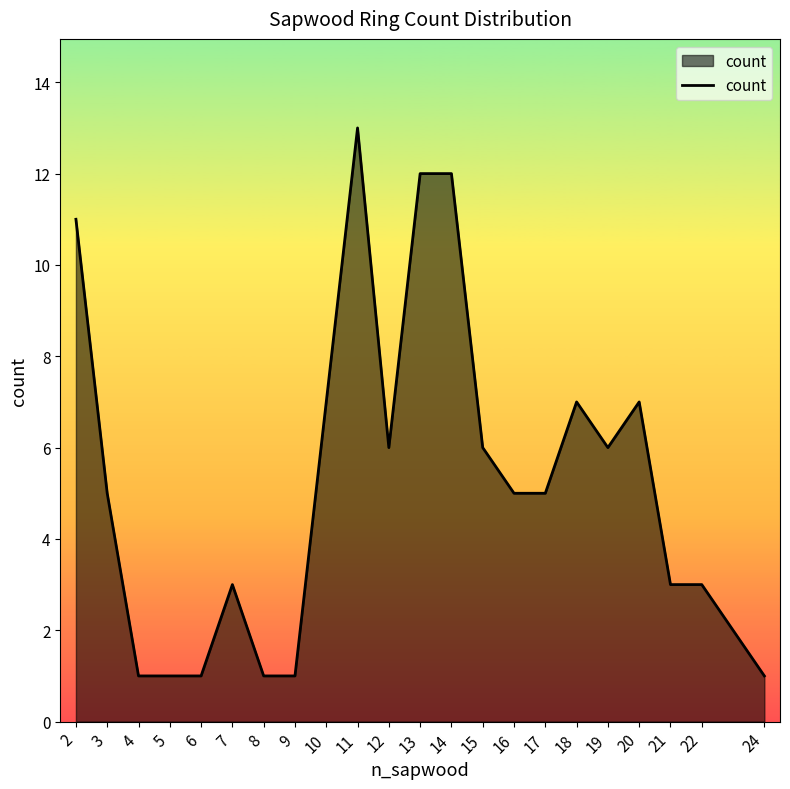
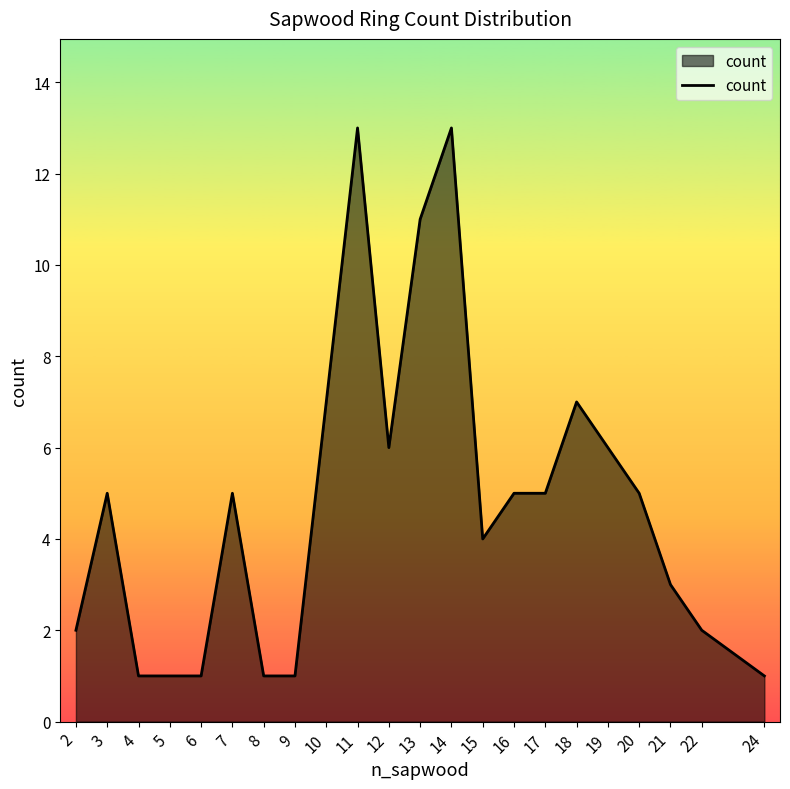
  {
-   "2": 11,
+   "2": 2,
    "3": 5,
    "4": 1,
    "5": 1,
    "6": 1,
-   "7": 3,
+   "7": 5,
    "8": 1,
    "9": 1,
    "10": 7,
    "11": 13,
    "12": 6,
-   "13": 12,
-   "14": 12,
-   "15": 6,
+   "13": 11,
+   "14": 13,
+   "15": 4,
    "16": 5,
    "17": 5,
    "18": 7,
    "19": 6,
-   "20": 7,
+   "20": 5,
    "21": 3,
-   "22": 3,
+   "22": 2,
    "24": 1
  }
